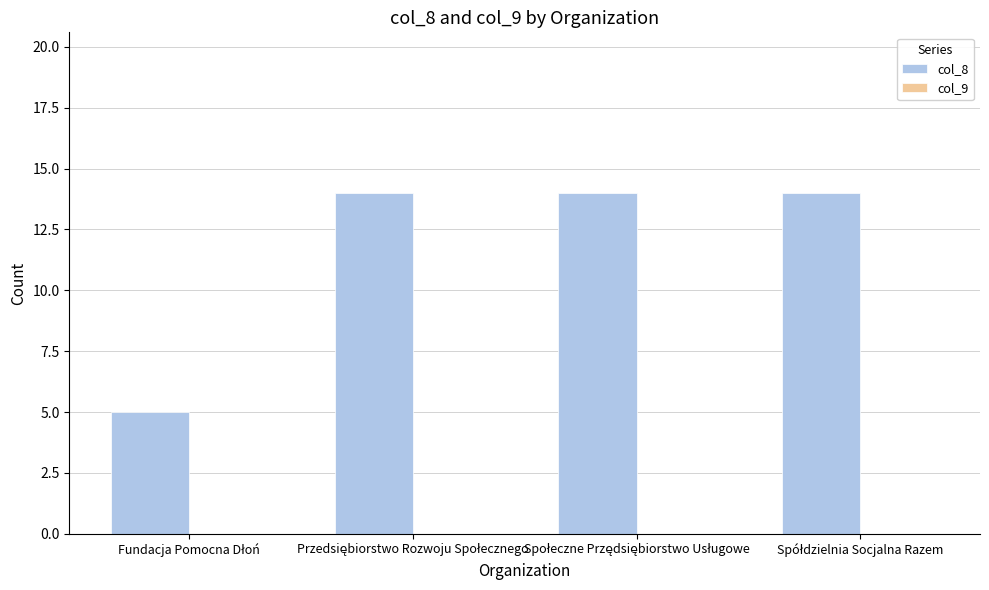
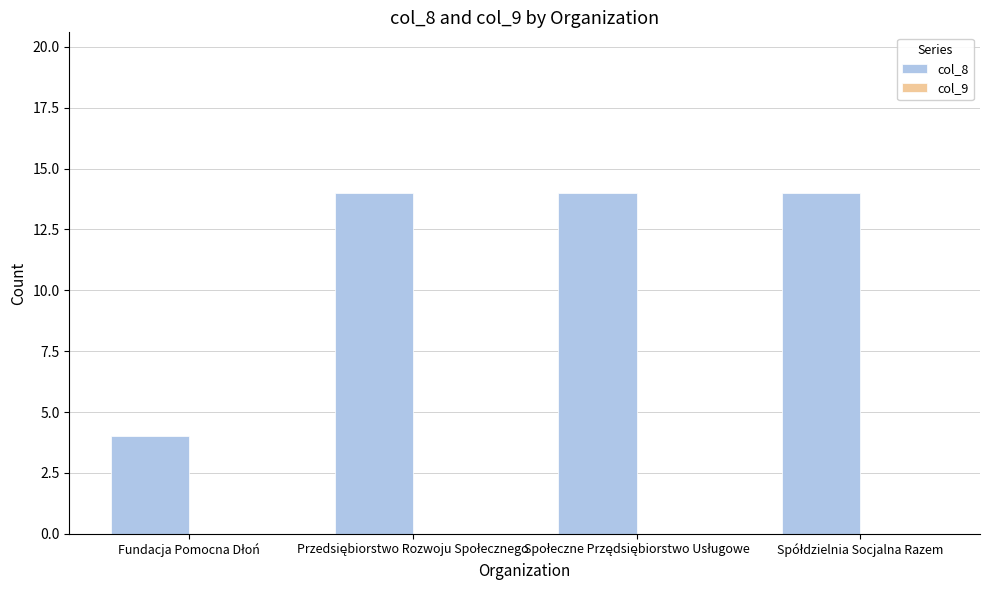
  {
    "col_8": {
-     "Fundacja Pomocna Dłoń": 5,
+     "Fundacja Pomocna Dłoń": 4,
      "Przedsiębiorstwo Rozwoju Społecznego": 14,
      "Społeczne Przędsiębiorstwo Usługowe": 14,
      "Spółdzielnia Socjalna Razem": 14
    },
    "col_9": {
      "Fundacja Pomocna Dłoń": 0,
      "Przedsiębiorstwo Rozwoju Społecznego": 0,
      "Społeczne Przędsiębiorstwo Usługowe": 0,
      "Spółdzielnia Socjalna Razem": 0
    }
  }
